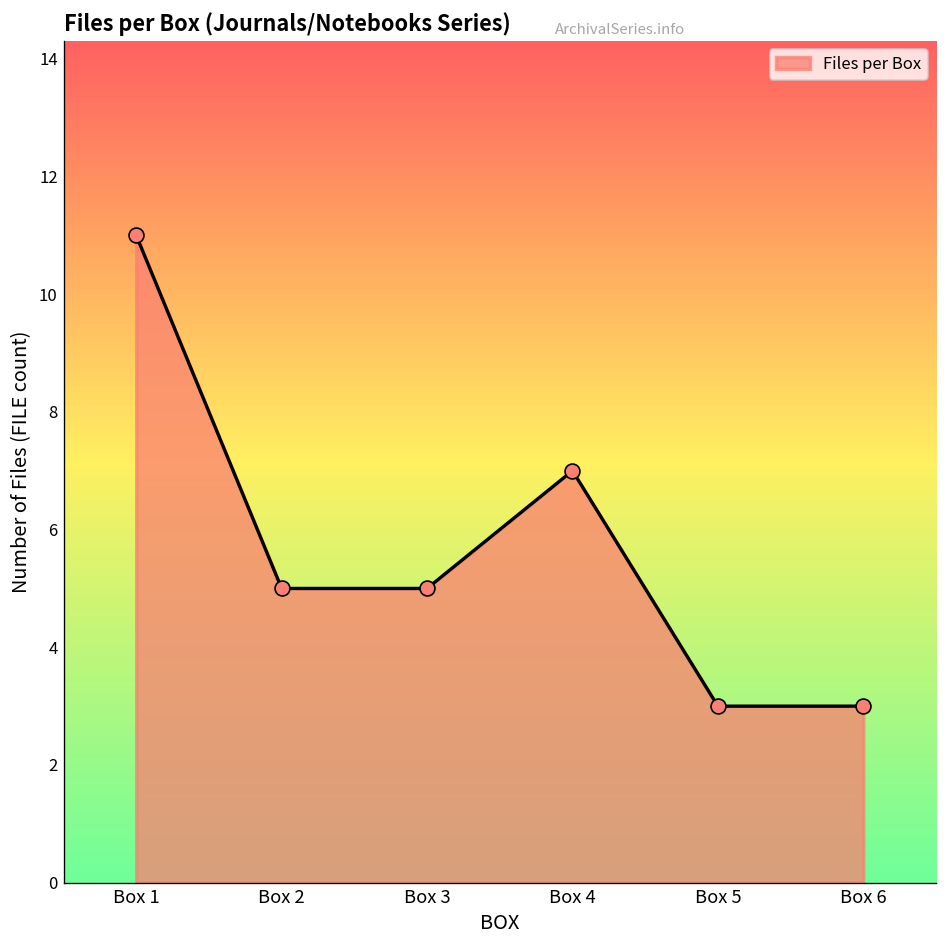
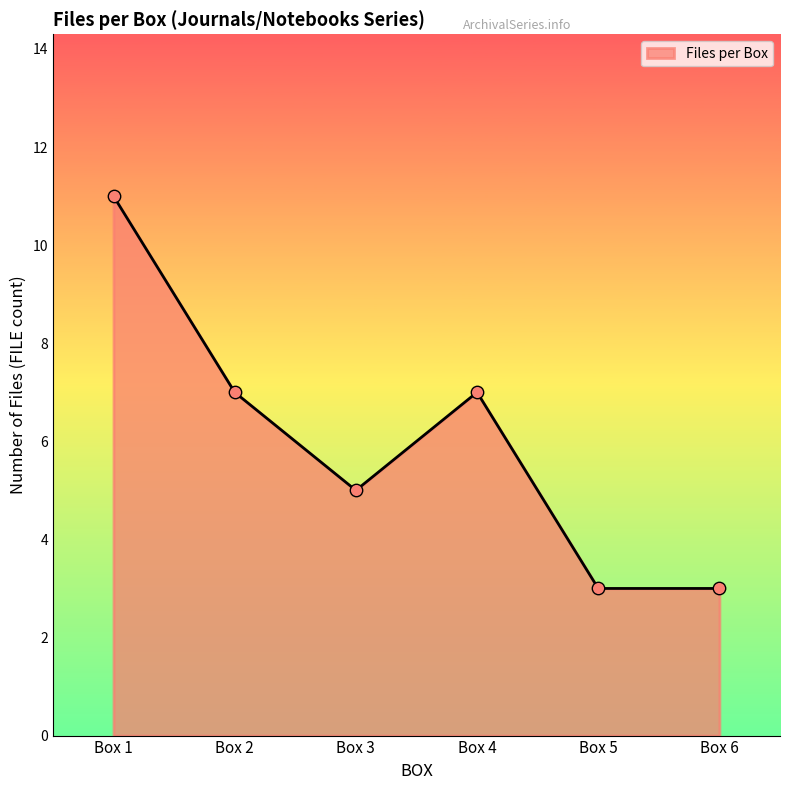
  {
    "Box 1": 11,
-   "Box 2": 5,
+   "Box 2": 7,
    "Box 3": 5,
    "Box 4": 7,
    "Box 5": 3,
    "Box 6": 3
  }
